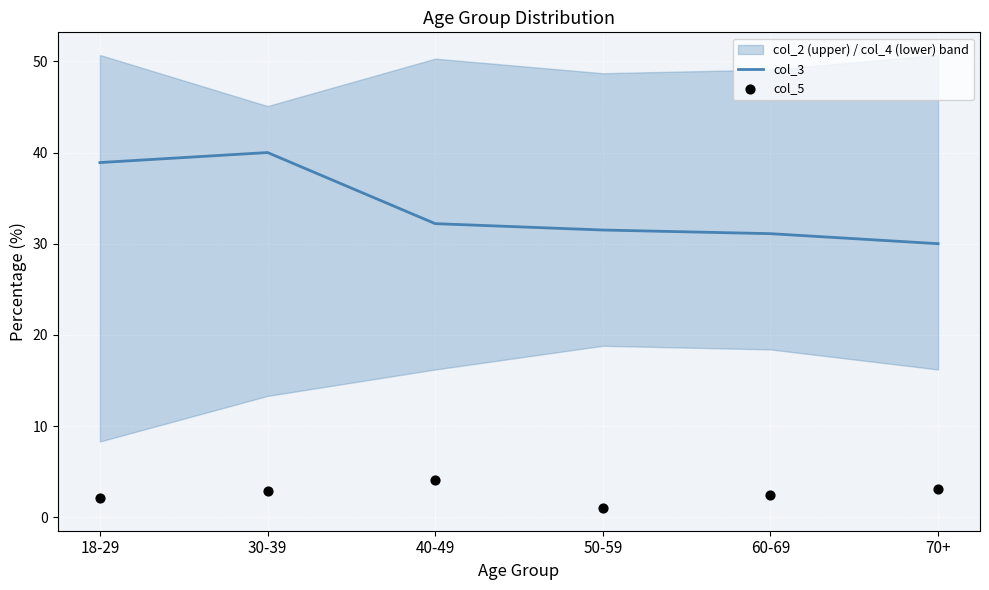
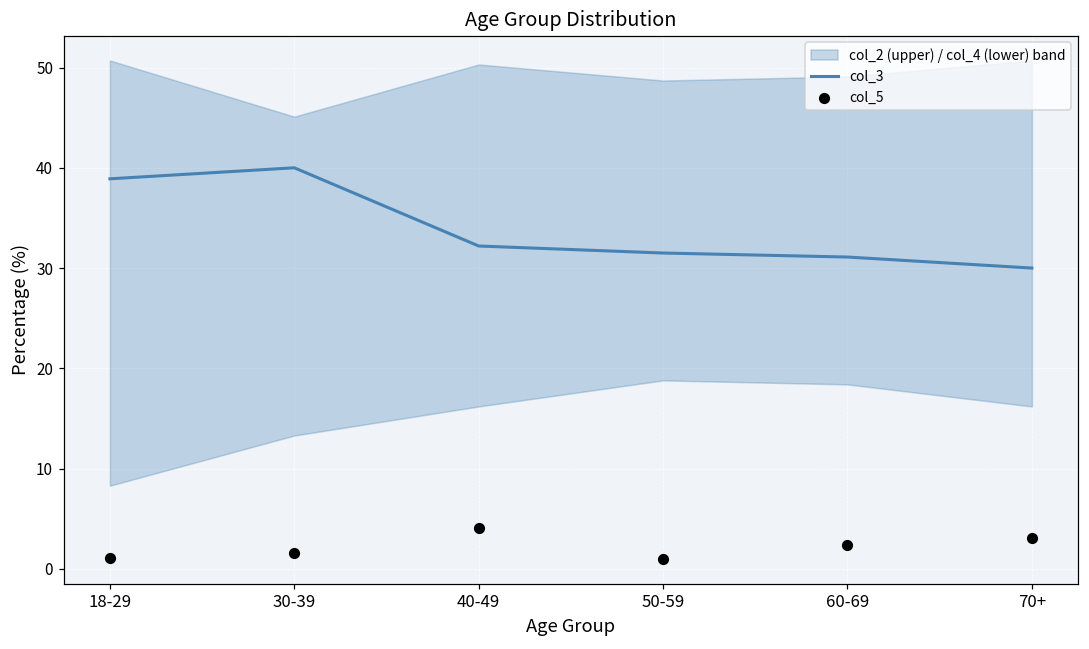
  {
    "col_5": {
-     "18-29": 2,
-     "30-39": 3
+     "18-29": 1,
+     "30-39": 2
    }
  }
